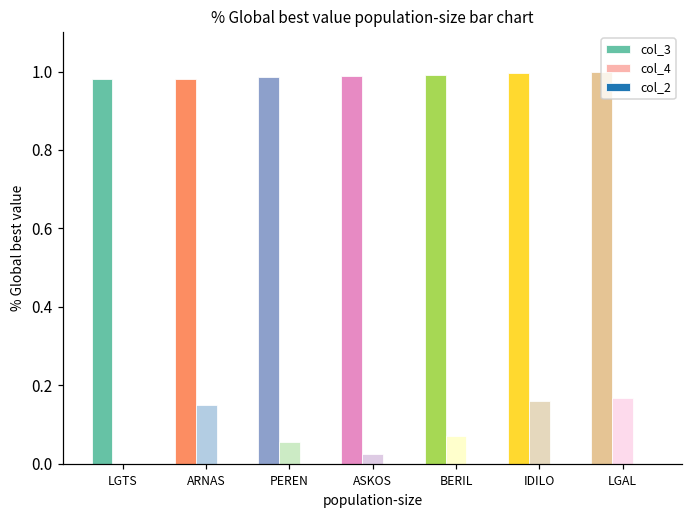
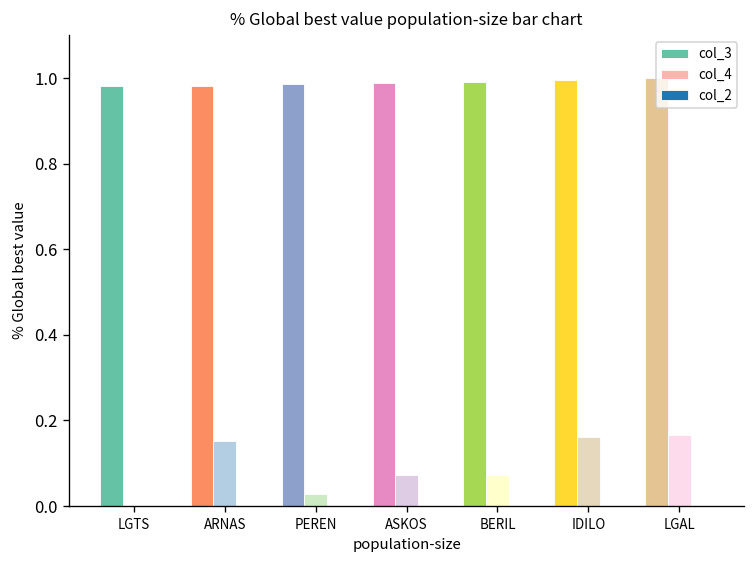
  {
    "col_3": {
      "LGTS": 0.98,
      "ARNAS": 0.98,
      "PEREN": 0.99,
      "ASKOS": 0.99,
      "BERIL": 0.99,
      "IDILO": 1.00
    },
    "col_4": {
      "LGTS": 0.00,
      "ARNAS": 0.15,
-     "PEREN": 0.06,
-     "ASKOS": 0.03,
+     "PEREN": 0.03,
+     "ASKOS": 0.07,
      "BERIL": 0.07,
      "IDILO": 0.16,
      "LGAL": 0.17
    },
    "col_2": {
      "LGTS": 0.00,
      "ARNAS": 0.00,
      "PEREN": 0.00,
      "ASKOS": 0.00,
      "BERIL": 0.00,
      "IDILO": 0.00,
      "LGAL": 0.00
    }
  }
